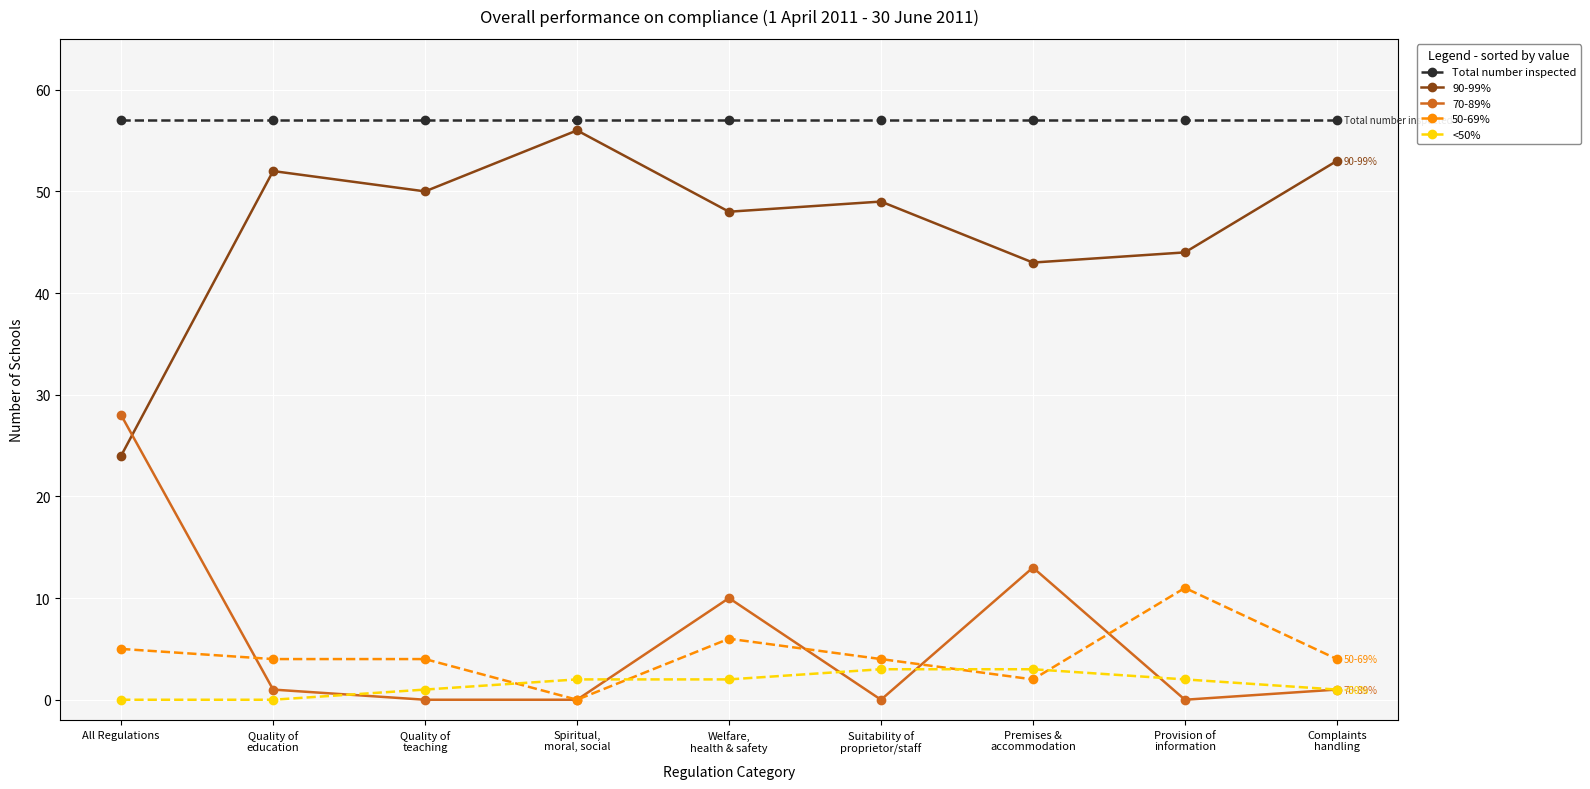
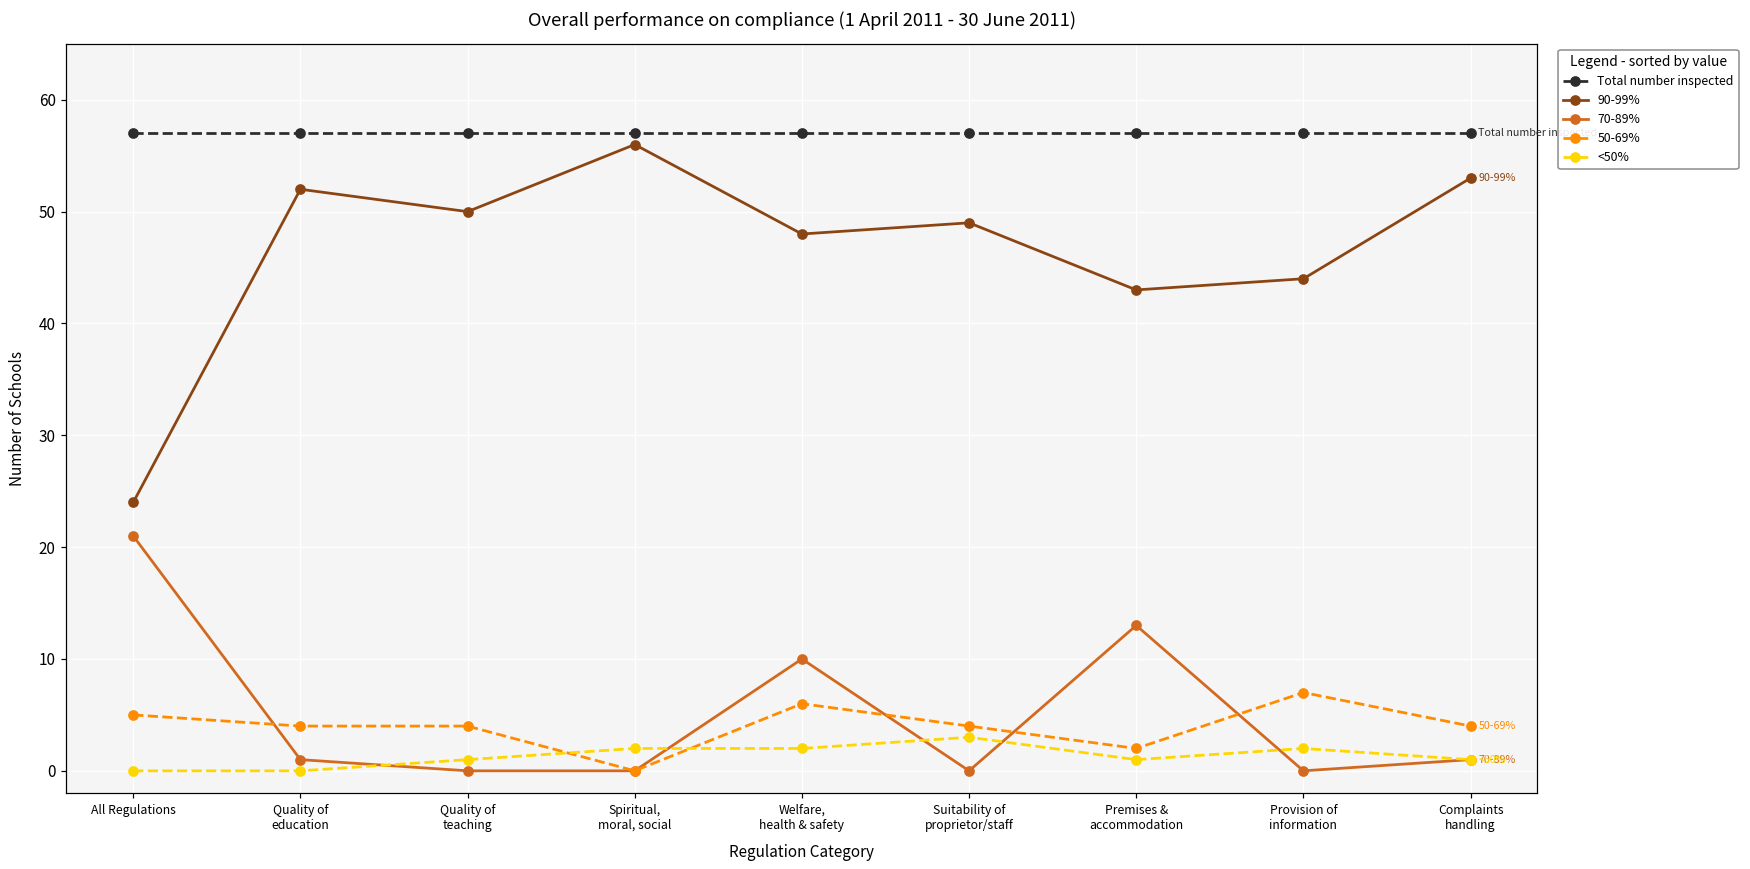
  {
    "Total number inspected": {
      "All Regulations": 57,
      "Quality of education": 57,
      "Quality of teaching": 57,
      "Spiritual, moral, social": 57,
      "Welfare, health & safety": 57,
      "Suitability of proprietor/staff": 57,
      "Premises & accommodation": 57,
      "Provision of information": 57,
      "Complaints handling": 57
    },
    "90-99%": {
      "All Regulations": 24,
      "Quality of education": 52,
      "Quality of teaching": 50,
      "Spiritual, moral, social": 56,
      "Welfare, health & safety": 48,
      "Suitability of proprietor/staff": 49,
      "Premises & accommodation": 43,
      "Provision of information": 44
    },
    "70-89%": {
-     "All Regulations": 28,
+     "All Regulations": 21,
      "Quality of education": 1,
      "Quality of teaching": 0,
      "Welfare, health & safety": 10,
      "Suitability of proprietor/staff": 0,
      "Premises & accommodation": 13,
      "Provision of information": 0
    },
    "50-69%": {
      "All Regulations": 5,
      "Quality of education": 4,
      "Quality of teaching": 4,
      "Welfare, health & safety": 6,
      "Suitability of proprietor/staff": 4,
      "Premises & accommodation": 2,
-     "Provision of information": 11
+     "Provision of information": 7
    },
    "<50%": {
      "All Regulations": 0,
      "Quality of education": 0,
      "Quality of teaching": 1,
      "Spiritual, moral, social": 2,
      "Welfare, health & safety": 2,
      "Suitability of proprietor/staff": 3,
-     "Premises & accommodation": 3,
+     "Premises & accommodation": 1,
      "Provision of information": 2
    }
  }
